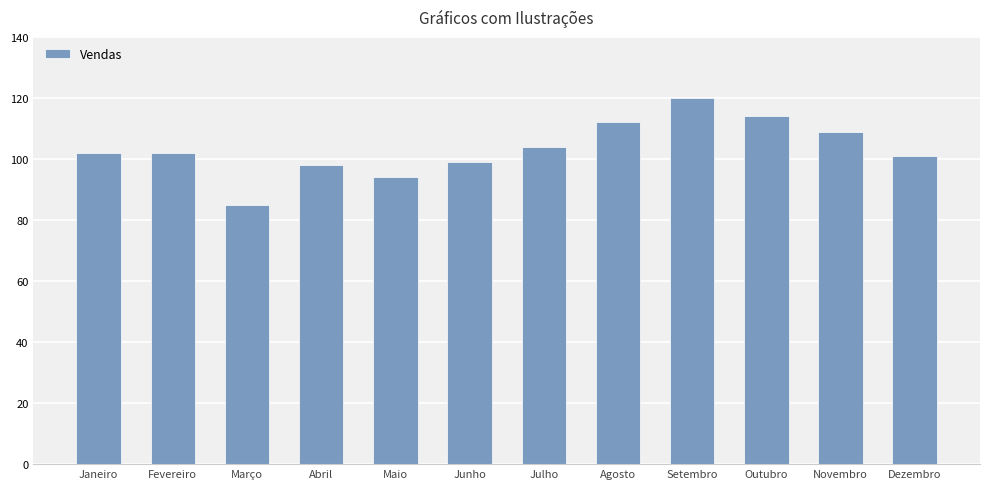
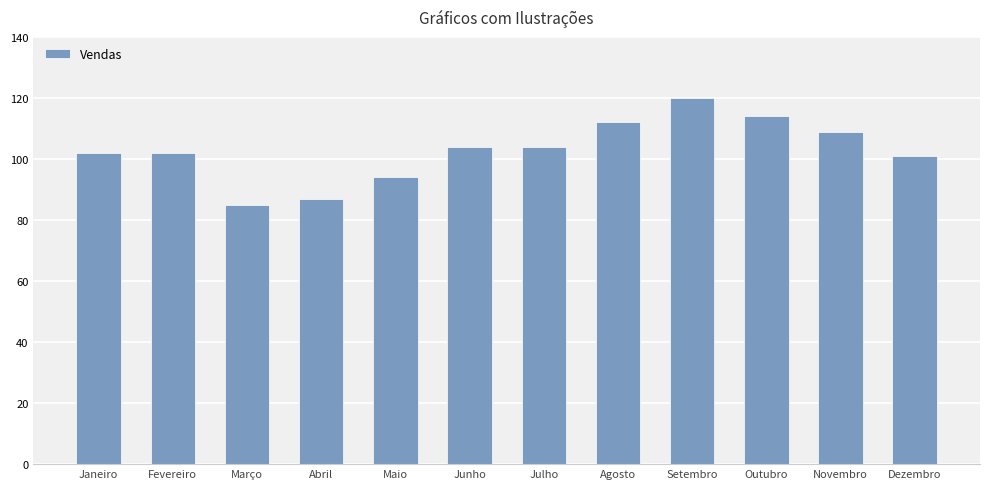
  {
    "Janeiro": 102,
    "Fevereiro": 102,
    "Março": 85,
-   "Abril": 98,
+   "Abril": 87,
    "Maio": 94,
-   "Junho": 99,
+   "Junho": 104,
    "Julho": 104,
    "Agosto": 112,
    "Setembro": 120,
    "Outubro": 114,
    "Novembro": 109,
    "Dezembro": 101
  }
